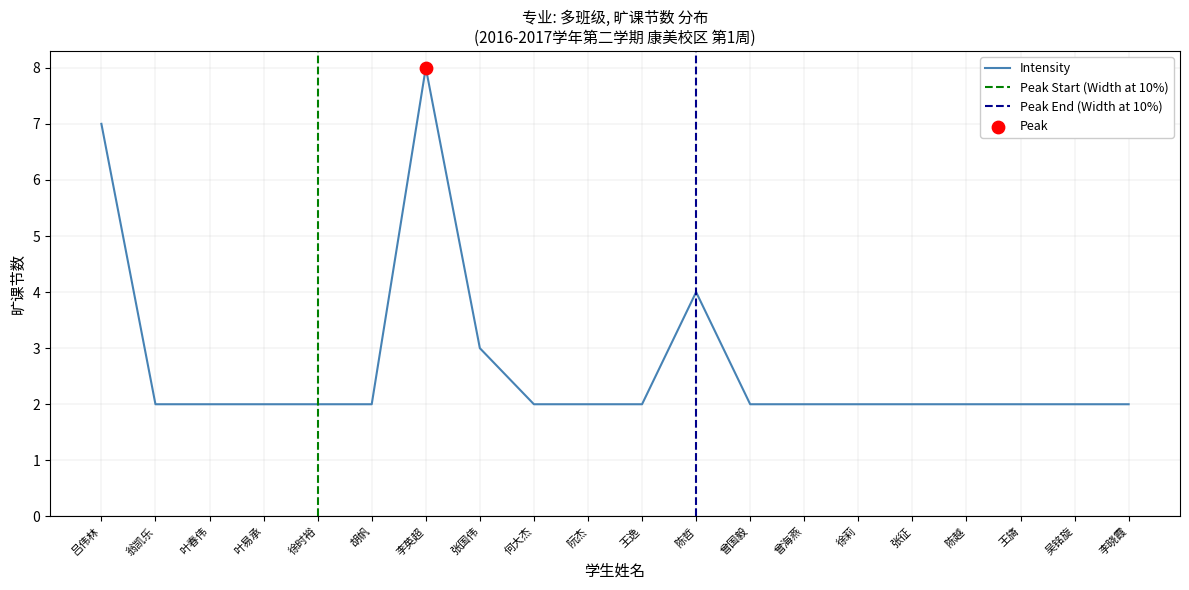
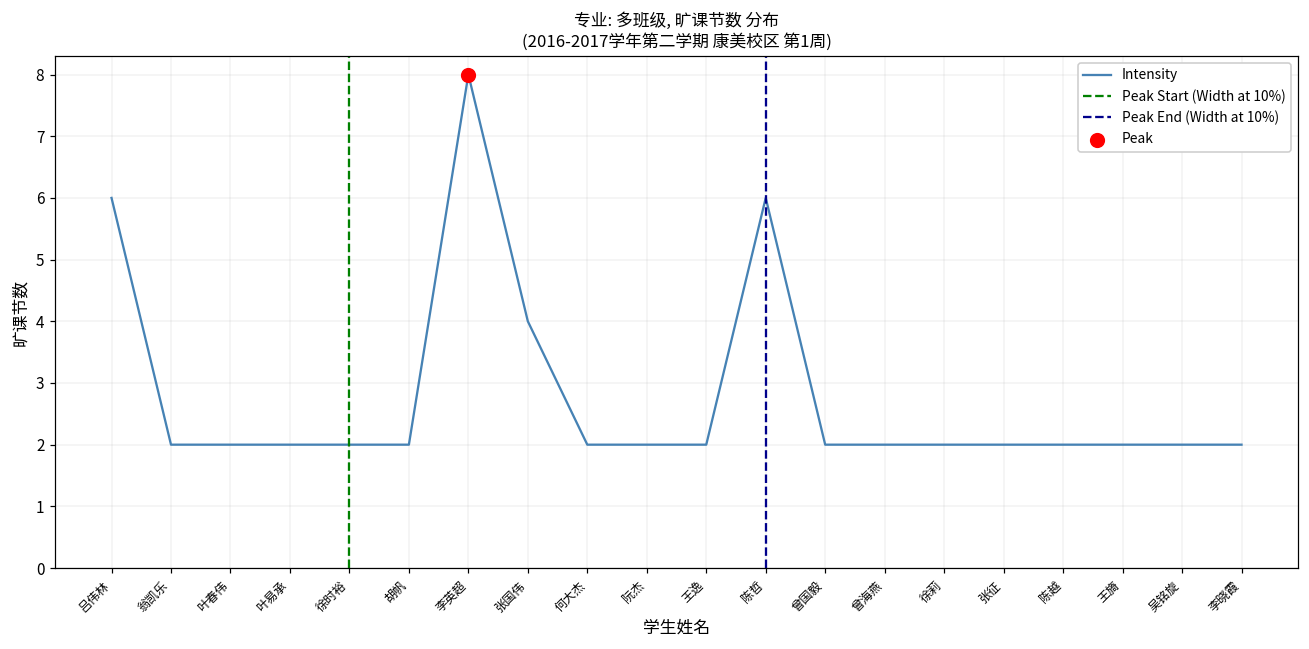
  {
    "Intensity": {
-     "吕伟林": 7,
+     "吕伟林": 6,
      "翁凯乐": 2,
      "叶春伟": 2,
      "叶易承": 2,
      "徐时裕": 2,
      "胡帆": 2,
-     "张国伟": 3,
+     "张国伟": 4,
      "何大杰": 2,
      "阮杰": 2,
      "王逸": 2,
-     "陈哲": 4,
+     "陈哲": 6,
      "曾国毅": 2,
      "曾海燕": 2,
      "徐莉": 2,
      "张征": 2,
      "陈越": 2,
      "王旖": 2,
      "吴铭旋": 2,
      "李晓霞": 2
    }
  }
